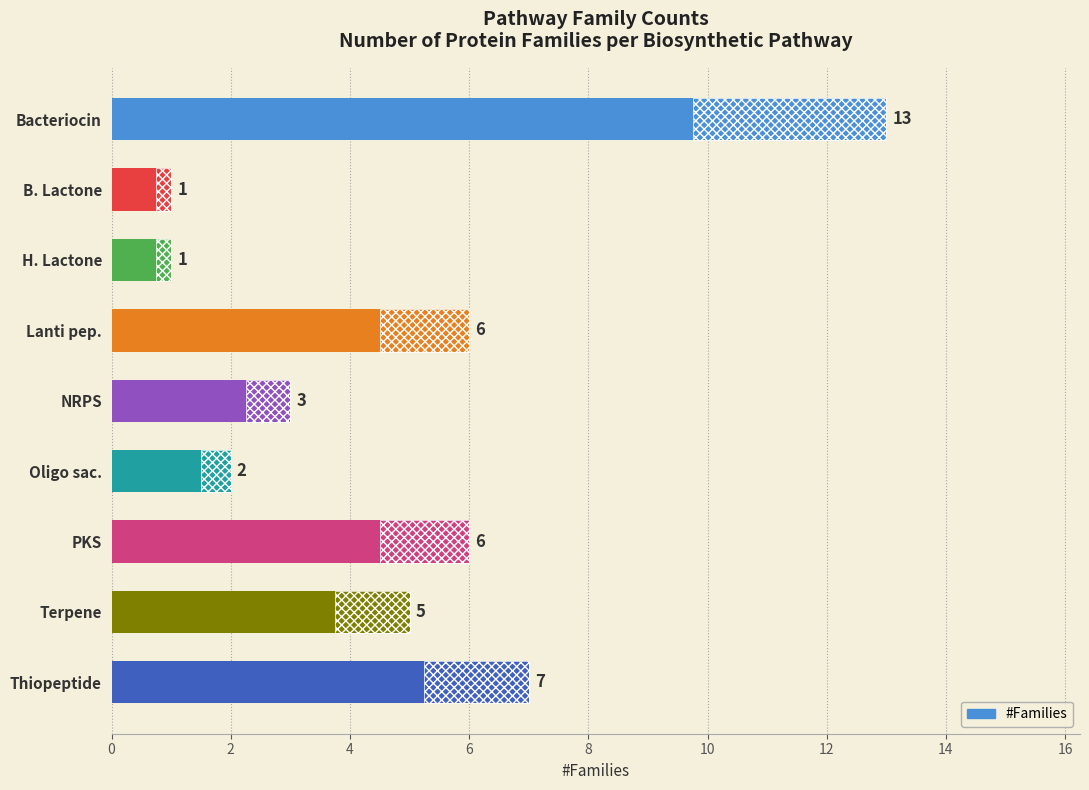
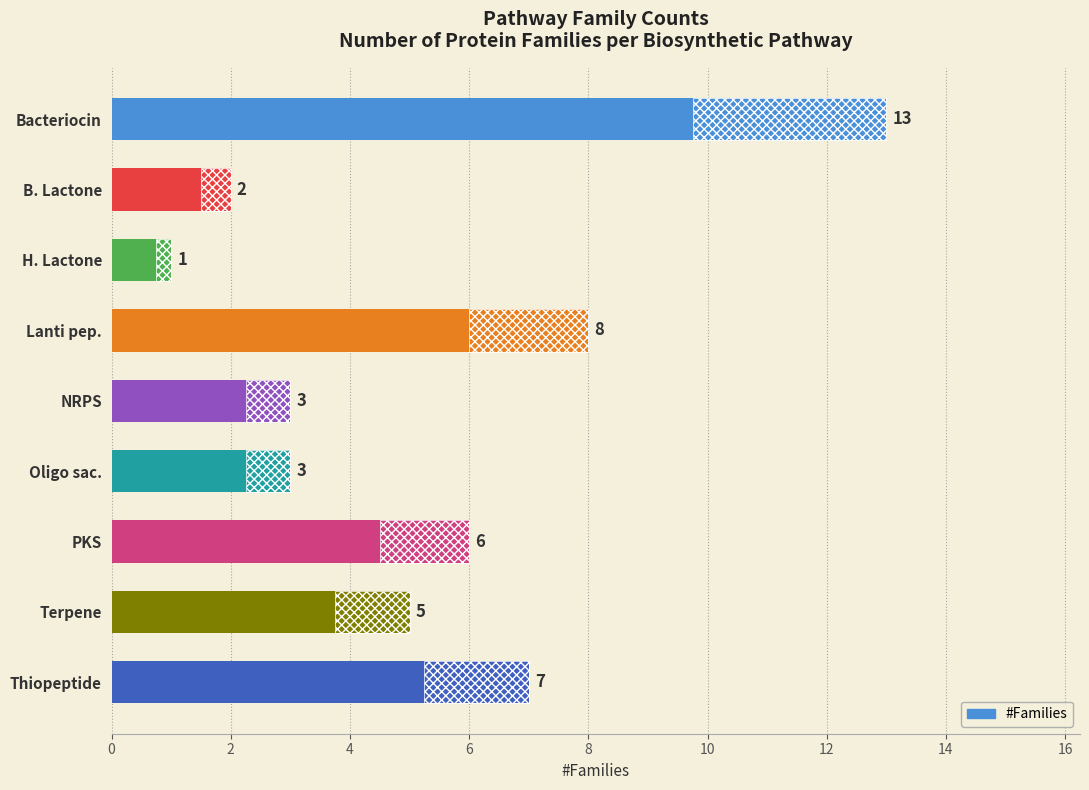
  {
    "#Families": {
      "Bacteriocin": 13,
-     "B. Lactone": 1,
+     "B. Lactone": 2,
      "H. Lactone": 1,
-     "Lanti pep.": 6,
+     "Lanti pep.": 8,
      "NRPS": 3,
-     "Oligo sac.": 2,
+     "Oligo sac.": 3,
      "PKS": 6,
      "Terpene": 5,
      "Thiopeptide": 7
    }
  }
